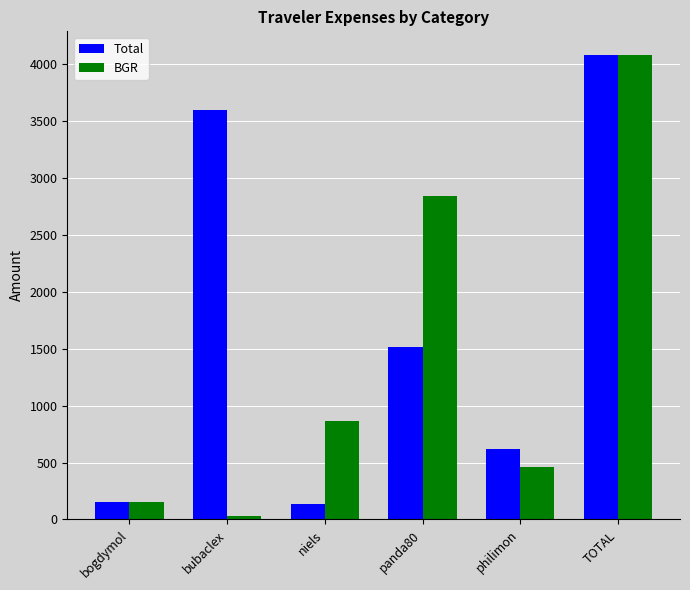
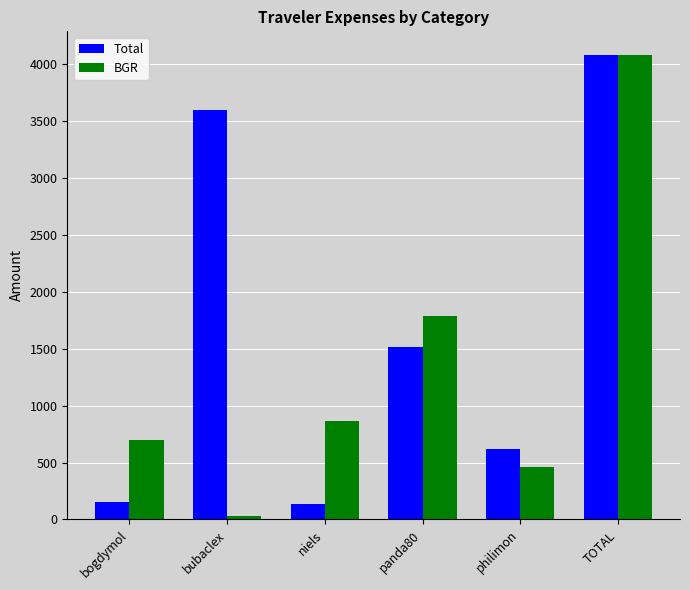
  {
    "Total": {
      "bogdymol": 150,
      "bubaclex": 3600,
      "niels": 140,
      "panda80": 1510,
      "philimon": 620,
      "TOTAL": 4080
    },
    "BGR": {
-     "bogdymol": 150,
+     "bogdymol": 690,
      "bubaclex": 30,
      "niels": 860,
-     "panda80": 2840,
+     "panda80": 1780,
      "philimon": 460,
      "TOTAL": 4080
    }
  }
